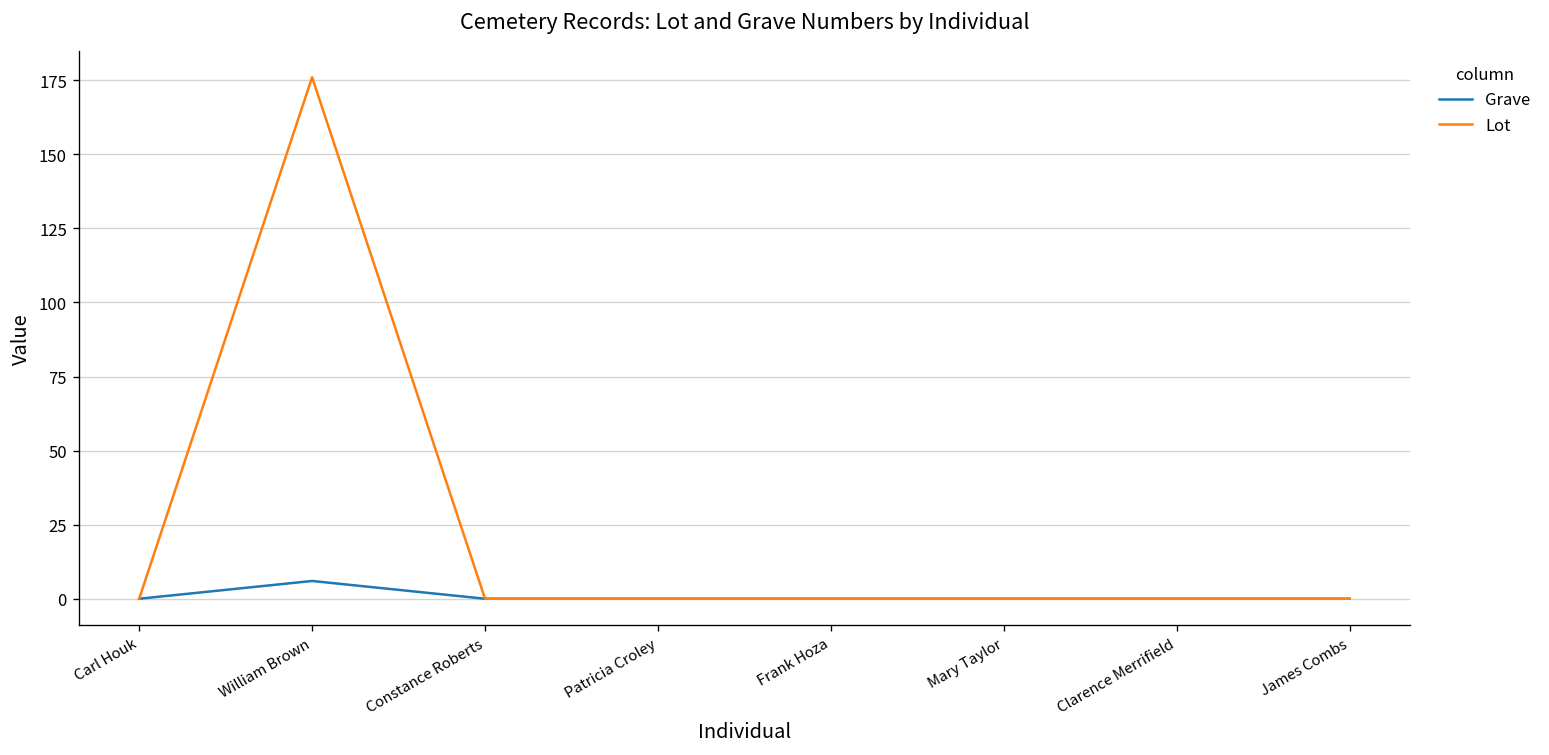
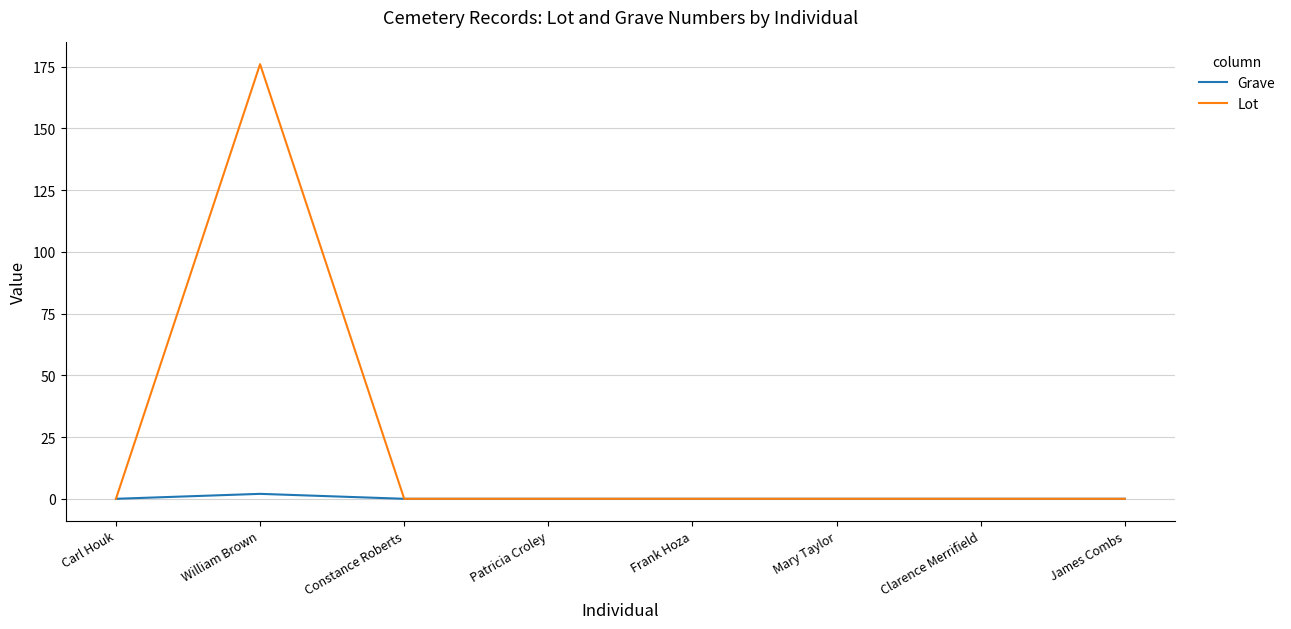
  {
    "Grave": {
-     "William Brown": 6
+     "William Brown": 2
    },
    "Lot": {
      "William Brown": 176
    }
  }
